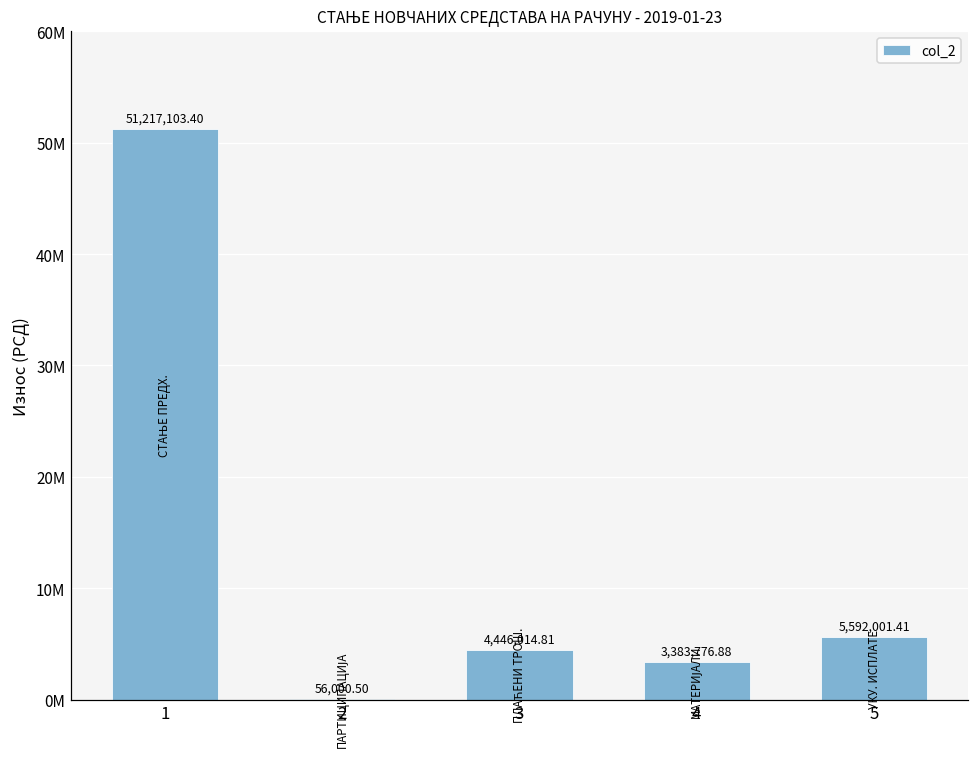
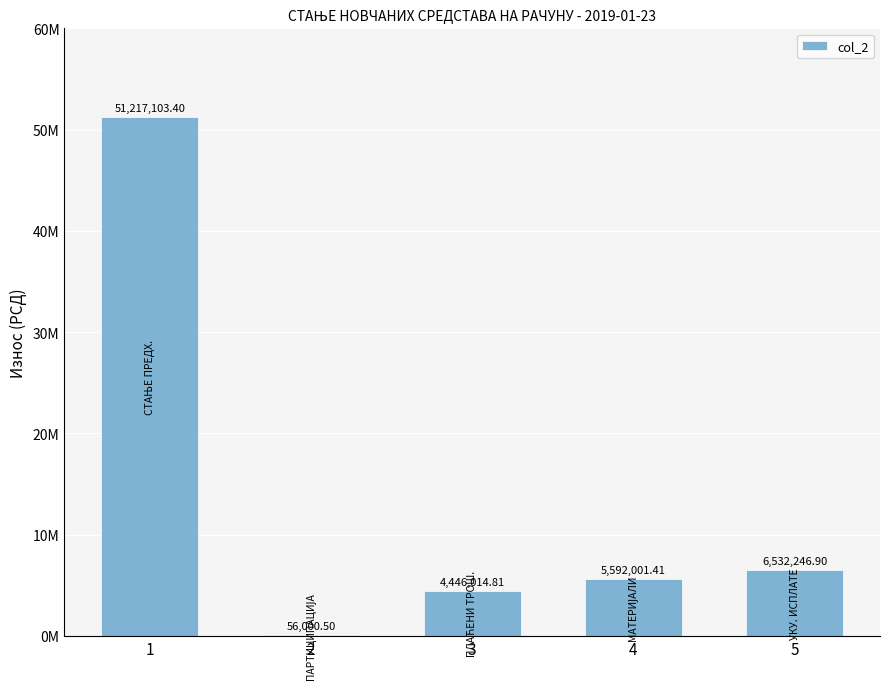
  {
    "1": "51,217,103.40",
-   "4": "3,383,776.88",
-   "5": "5,592,001.41"
+   "4": "5,592,001.41",
+   "5": "6,532,246.90"
  }
